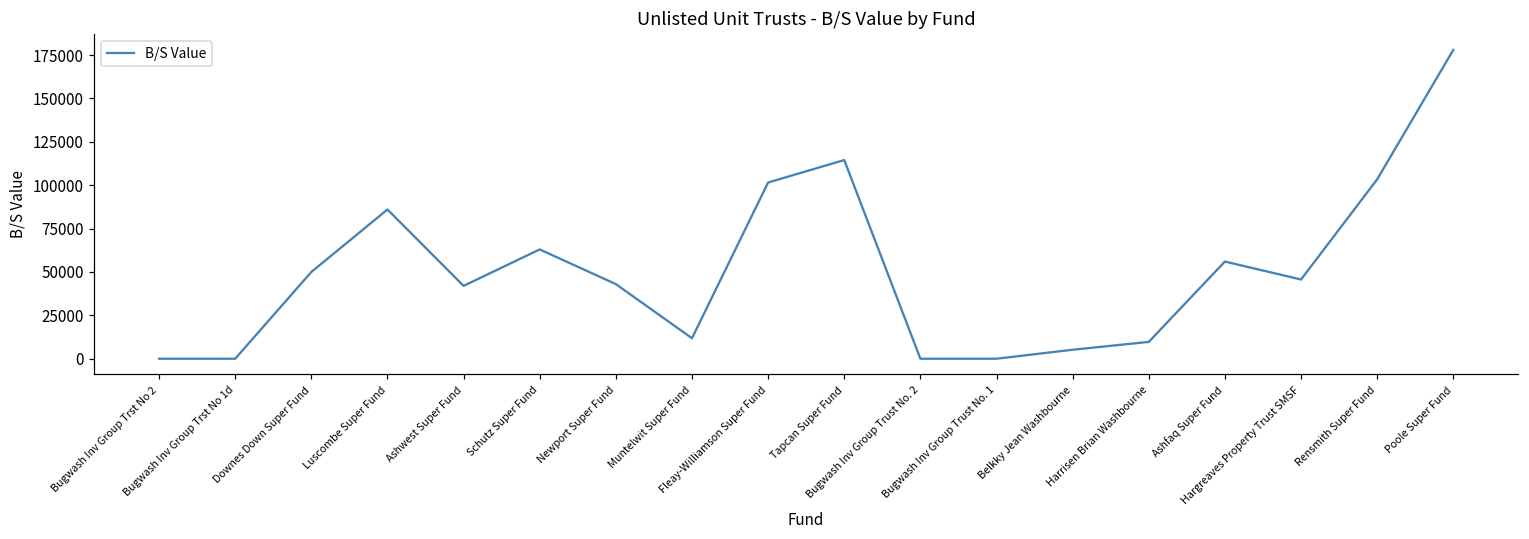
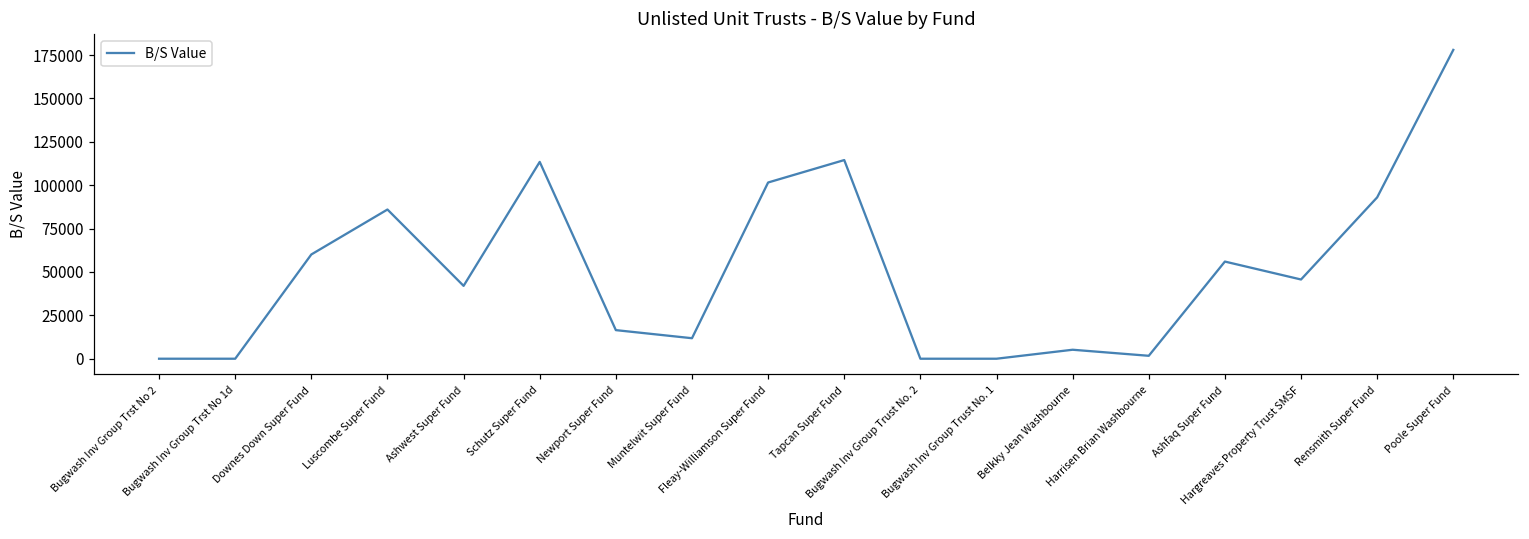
  {
    "Bugwash Inv Group Trst No 2": 0,
    "Bugwash Inv Group Trst No 1d": 0,
-   "Downes Down Super Fund": 50000,
+   "Downes Down Super Fund": 60000,
    "Luscombe Super Fund": 86000,
    "Ashwest Super Fund": 42000,
-   "Schutz Super Fund": 63000,
-   "Newport Super Fund": 43000,
+   "Schutz Super Fund": 113000,
+   "Newport Super Fund": 16000,
    "Muntelwit Super Fund": 12000,
    "Fleay-Williamson Super Fund": 102000,
    "Tapcan Super Fund": 115000,
    "Bugwash Inv Group Trust No. 2": 0,
    "Bugwash Inv Group Trust No. 1": 0,
    "Belkky Jean Washbourne": 5000,
-   "Harrisen Brian Washbourne": 10000,
+   "Harrisen Brian Washbourne": 2000,
    "Ashfaq Super Fund": 56000,
    "Hargreaves Property Trust SMSF": 46000,
-   "Rensmith Super Fund": 103000,
+   "Rensmith Super Fund": 93000,
    "Poole Super Fund": 178000
  }
